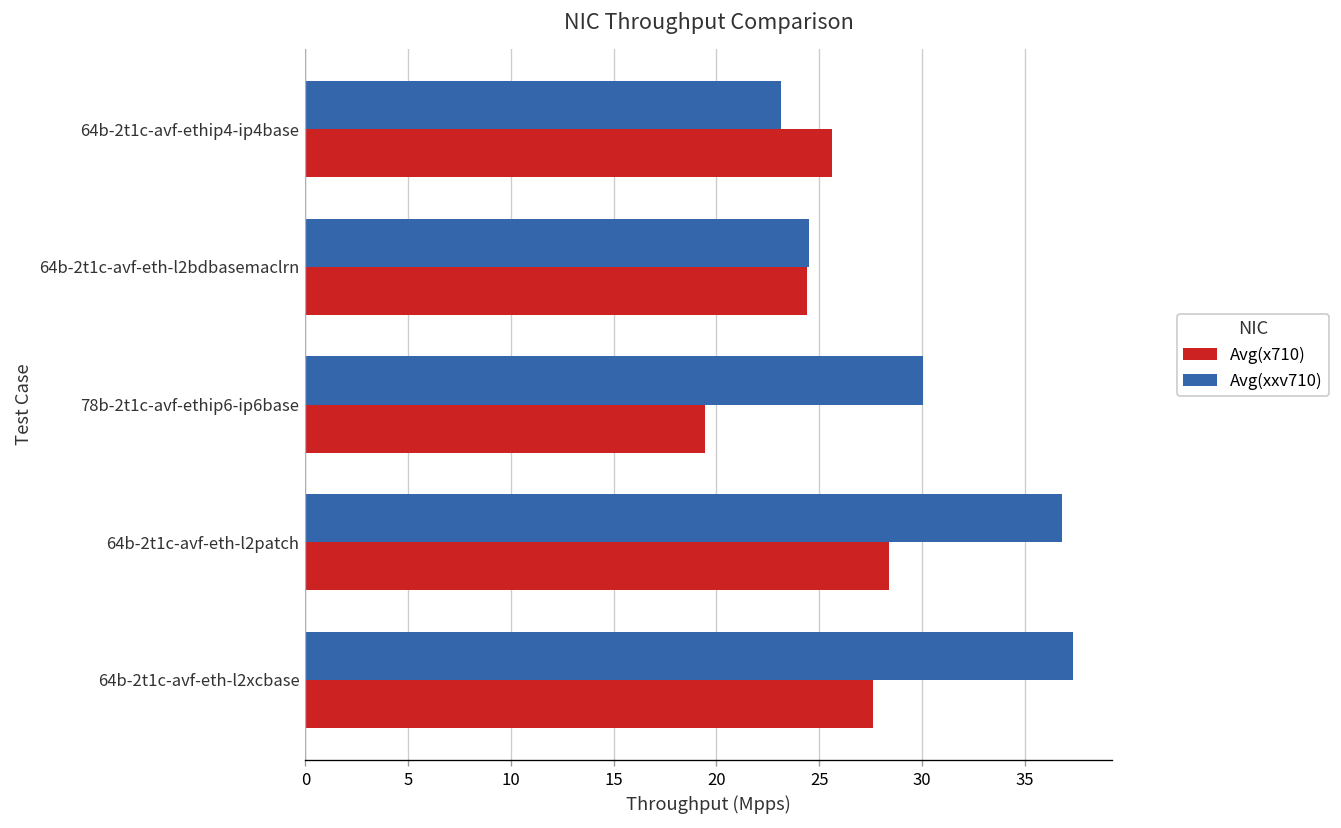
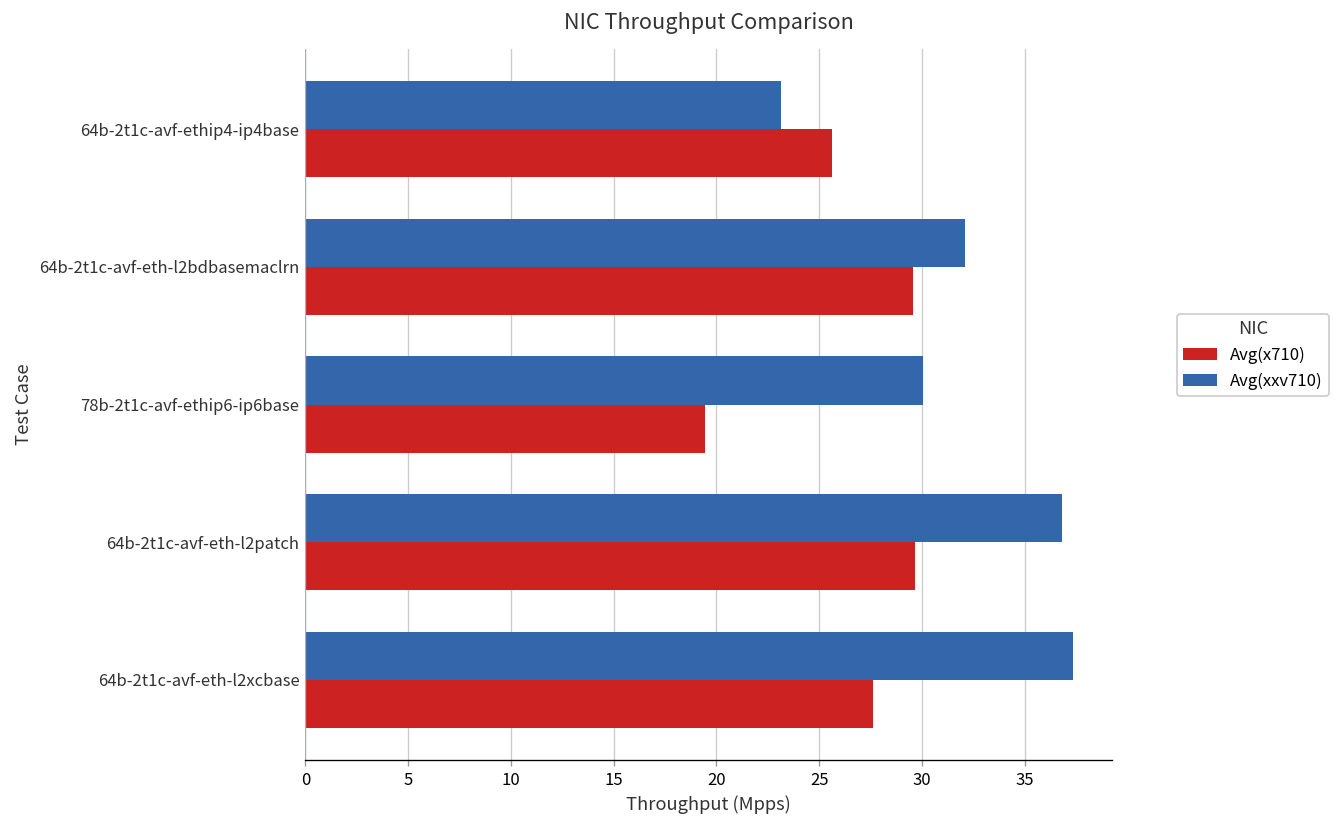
  {
    "Avg(x710)": {
      "64b-2t1c-avf-ethip4-ip4base": 25.6,
-     "64b-2t1c-avf-eth-l2bdbasemaclrn": 24.4,
+     "64b-2t1c-avf-eth-l2bdbasemaclrn": 29.6,
      "78b-2t1c-avf-ethip6-ip6base": 19.5,
-     "64b-2t1c-avf-eth-l2patch": 28.4,
+     "64b-2t1c-avf-eth-l2patch": 29.7,
      "64b-2t1c-avf-eth-l2xcbase": 27.6
    },
    "Avg(xxv710)": {
      "64b-2t1c-avf-ethip4-ip4base": 23.2,
-     "64b-2t1c-avf-eth-l2bdbasemaclrn": 24.5,
+     "64b-2t1c-avf-eth-l2bdbasemaclrn": 32.1,
      "78b-2t1c-avf-ethip6-ip6base": 30.1,
      "64b-2t1c-avf-eth-l2patch": 36.8,
      "64b-2t1c-avf-eth-l2xcbase": 37.4
    }
  }
